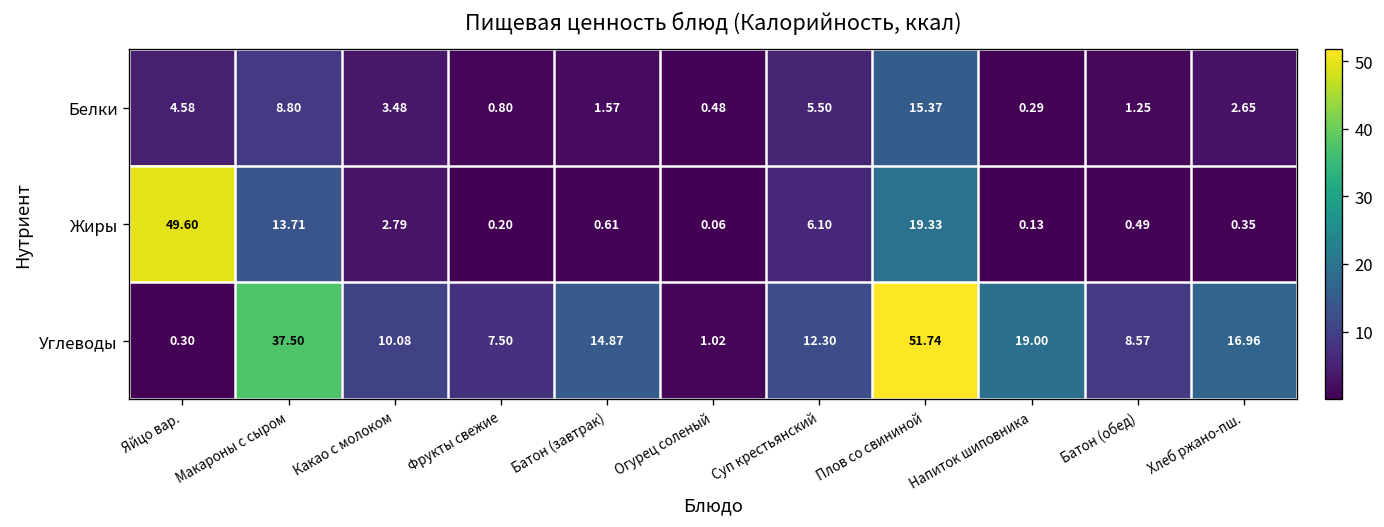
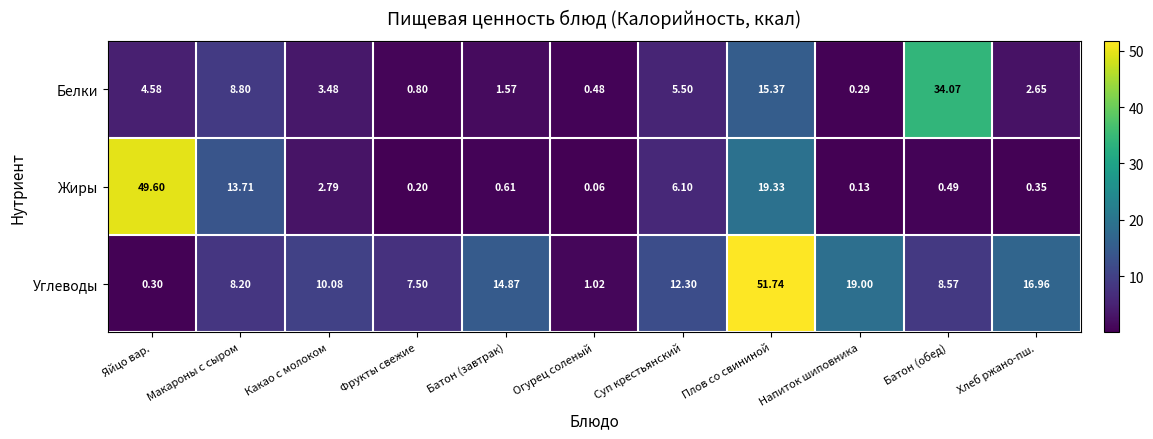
  {
    "Белки": {
      "Яйцо вар.": 4.58,
      "Макароны с сыром": 8.80,
      "Какао с молоком": 3.48,
      "Фрукты свежие": 0.80,
      "Батон (завтрак)": 1.57,
      "Огурец соленый": 0.48,
      "Суп крестьянский": 5.50,
      "Плов со свининой": 15.37,
      "Напиток шиповника": 0.29,
-     "Батон (обед)": 1.25,
+     "Батон (обед)": 34.07,
      "Хлеб ржано-пш.": 2.65
    },
    "Жиры": {
      "Яйцо вар.": 49.60,
      "Макароны с сыром": 13.71,
      "Какао с молоком": 2.79,
      "Фрукты свежие": 0.20,
      "Батон (завтрак)": 0.61,
      "Огурец соленый": 0.06,
      "Суп крестьянский": 6.10,
      "Плов со свининой": 19.33,
      "Напиток шиповника": 0.13,
      "Батон (обед)": 0.49,
      "Хлеб ржано-пш.": 0.35
    },
    "Углеводы": {
      "Яйцо вар.": 0.30,
-     "Макароны с сыром": 37.50,
+     "Макароны с сыром": 8.20,
      "Какао с молоком": 10.08,
      "Фрукты свежие": 7.50,
      "Батон (завтрак)": 14.87,
      "Огурец соленый": 1.02,
      "Суп крестьянский": 12.30,
      "Плов со свининой": 51.74,
      "Напиток шиповника": 19.00,
      "Батон (обед)": 8.57,
      "Хлеб ржано-пш.": 16.96
    }
  }
